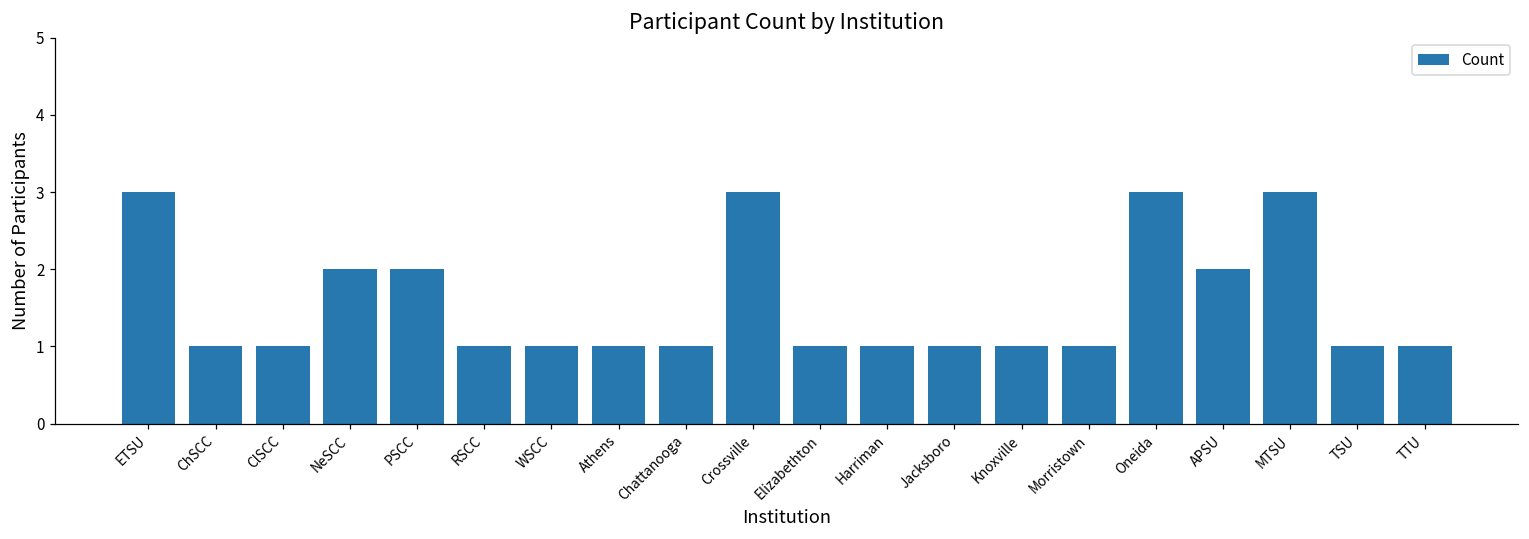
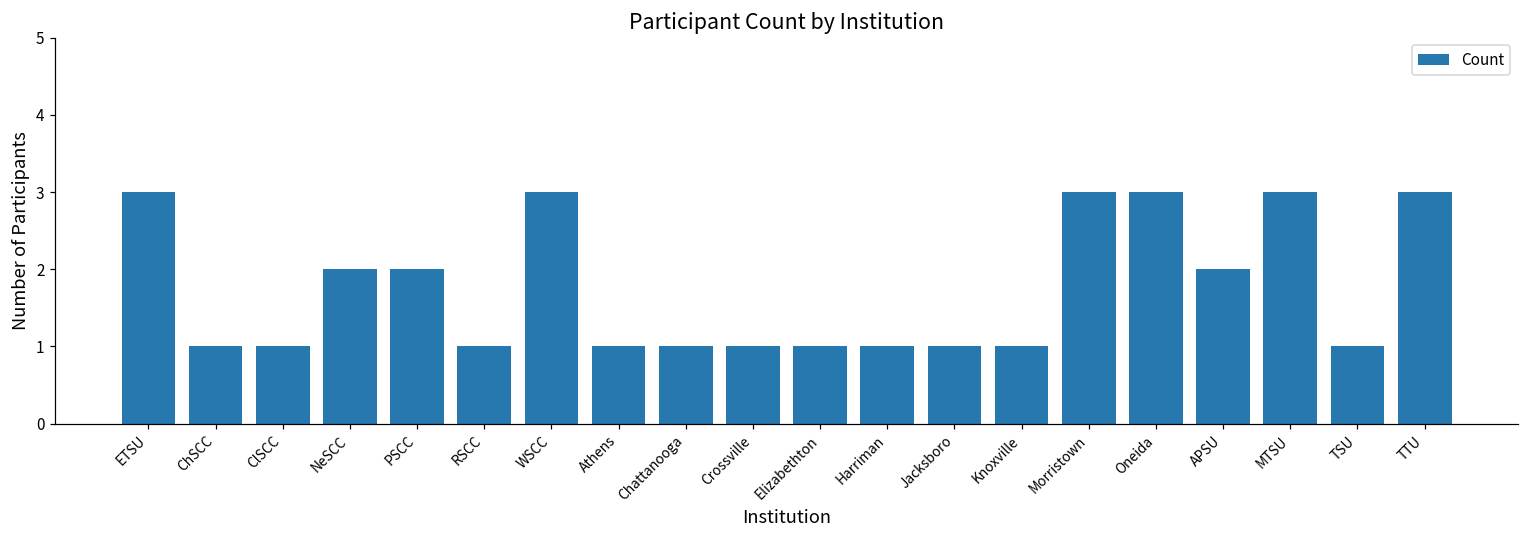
  {
    "ETSU": 3,
    "ChSCC": 1,
    "ClSCC": 1,
    "NeSCC": 2,
    "PSCC": 2,
    "RSCC": 1,
-   "WSCC": 1,
+   "WSCC": 3,
    "Athens": 1,
    "Chattanooga": 1,
-   "Crossville": 3,
+   "Crossville": 1,
    "Elizabethton": 1,
    "Harriman": 1,
    "Jacksboro": 1,
    "Knoxville": 1,
-   "Morristown": 1,
+   "Morristown": 3,
    "Oneida": 3,
    "APSU": 2,
    "MTSU": 3,
    "TSU": 1,
-   "TTU": 1
+   "TTU": 3
  }
